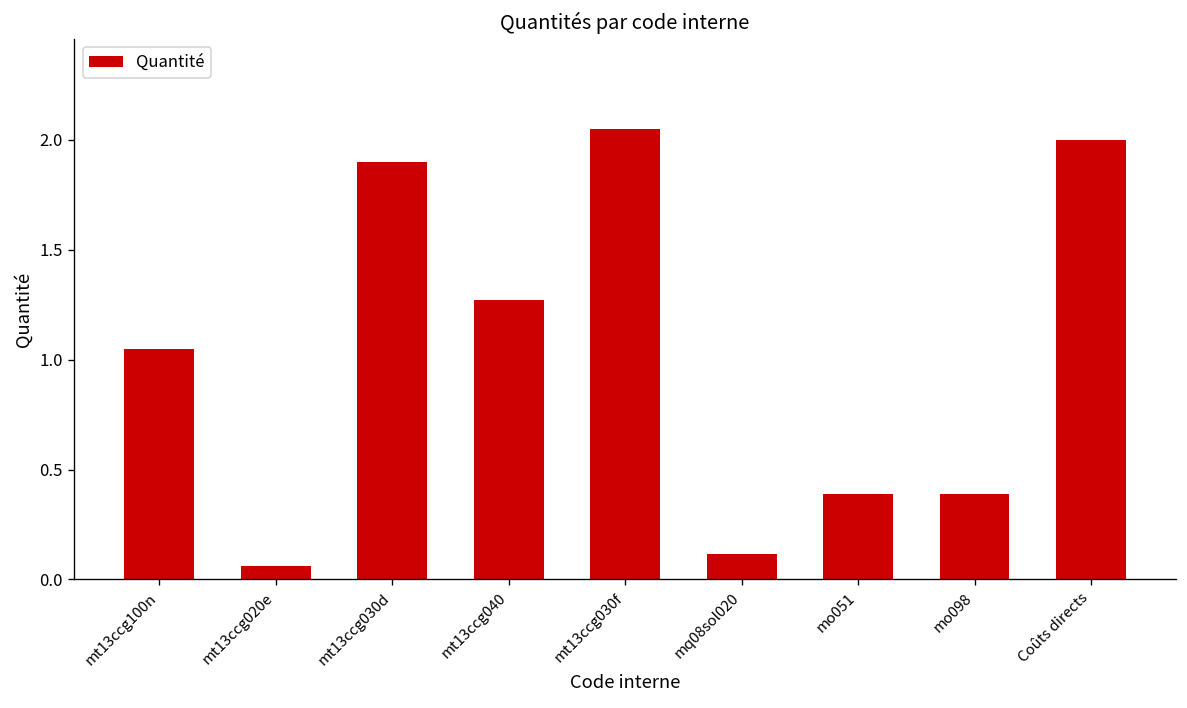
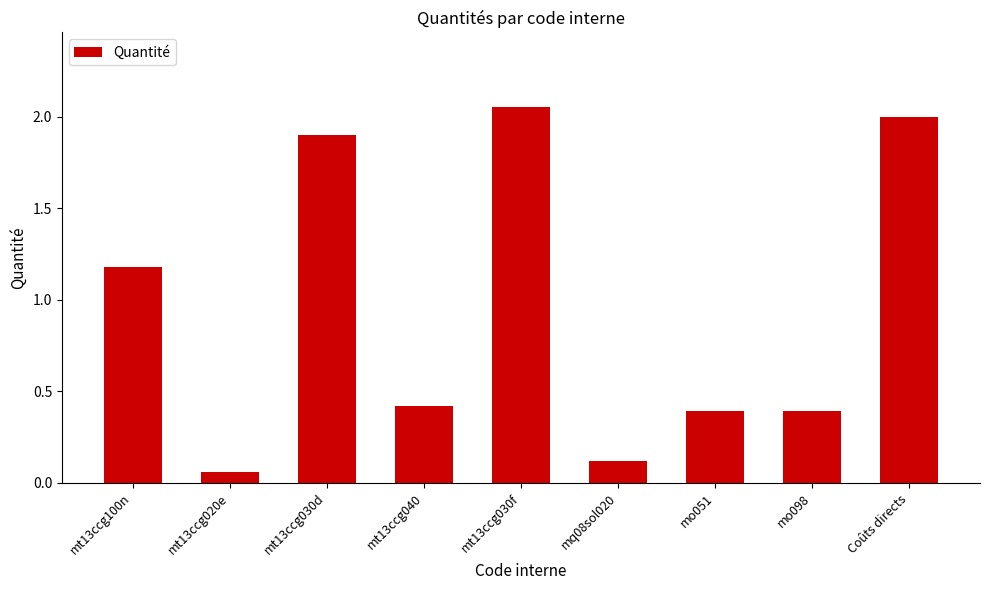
  {
-   "mt13ccg100n": 1.05,
+   "mt13ccg100n": 1.18,
    "mt13ccg020e": 0.06,
    "mt13ccg030d": 1.90,
-   "mt13ccg040": 1.27,
+   "mt13ccg040": 0.42,
    "mt13ccg030f": 2.05,
    "mq08sol020": 0.12,
    "mo051": 0.39,
    "mo098": 0.39,
    "Coûts directs": 2.00
  }
